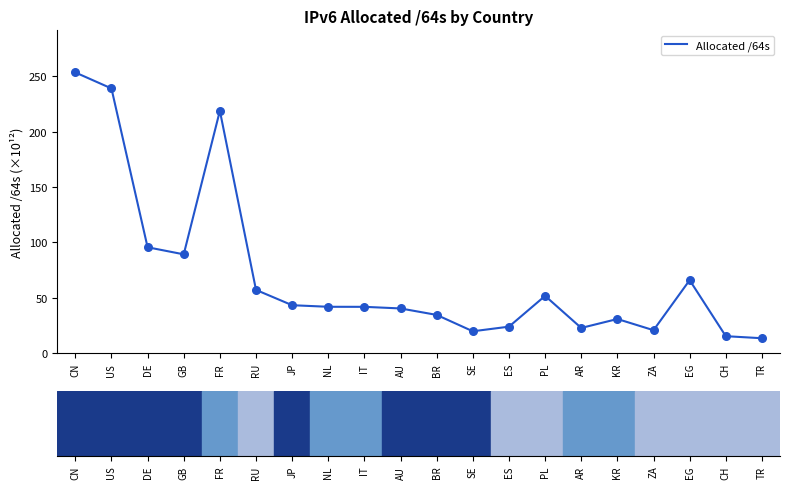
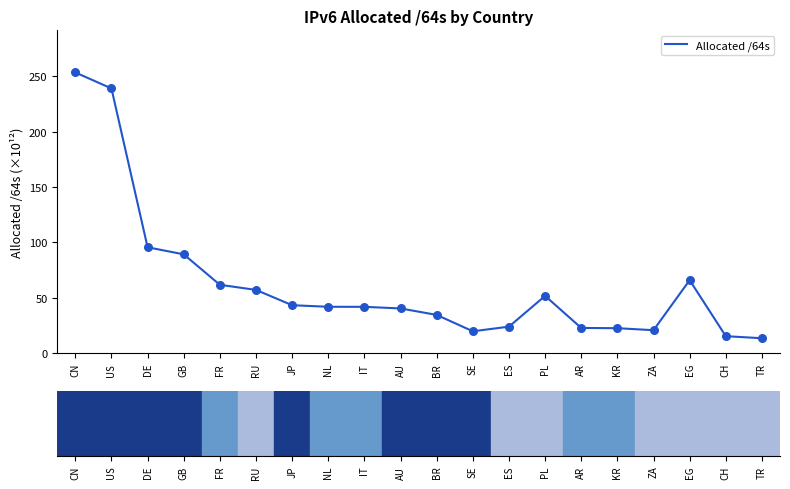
  {
    "CN": 254,
    "US": 239,
    "DE": 96,
    "GB": 89,
-   "FR": 219,
+   "FR": 62,
    "RU": 57,
    "JP": 43,
    "NL": 42,
    "IT": 42,
    "AU": 40,
    "BR": 35,
    "SE": 20,
    "ES": 24,
    "PL": 52,
    "AR": 23,
-   "KR": 31,
+   "KR": 23,
    "ZA": 21,
    "EG": 66,
    "CH": 15,
    "TR": 14
  }
